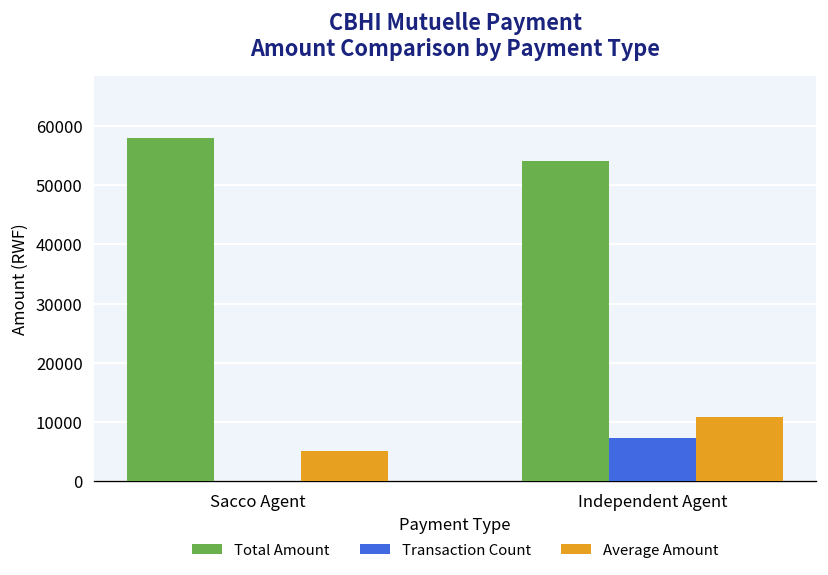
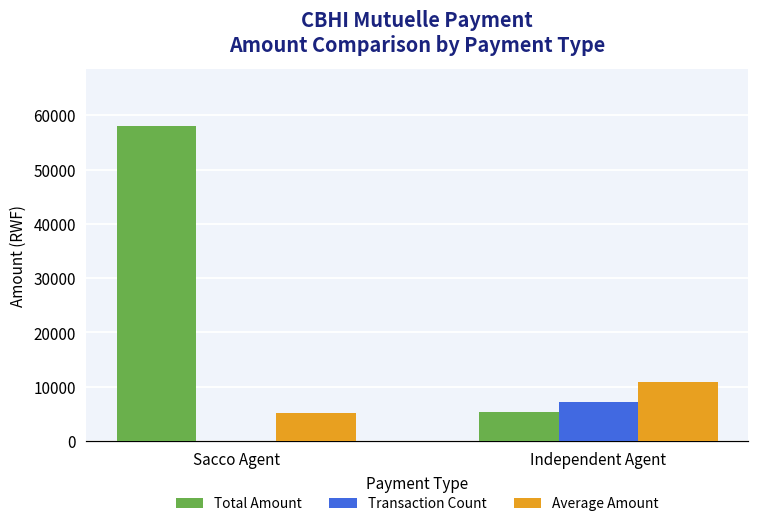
  {
    "Total Amount": {
      "Sacco Agent": 58000,
-     "Independent Agent": 54000
+     "Independent Agent": 5000
    },
    "Transaction Count": {
      "Independent Agent": 7000
    },
    "Average Amount": {
      "Sacco Agent": 5000,
      "Independent Agent": 11000
    }
  }
